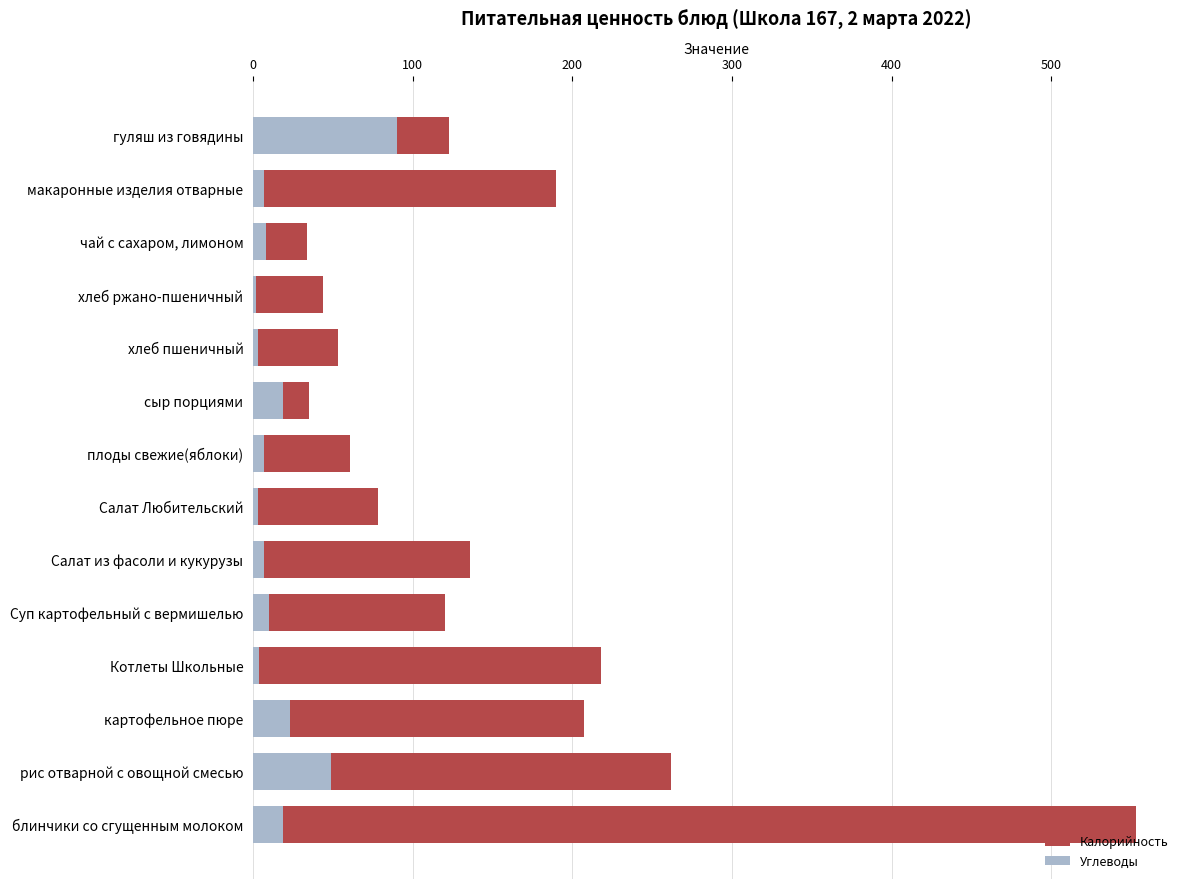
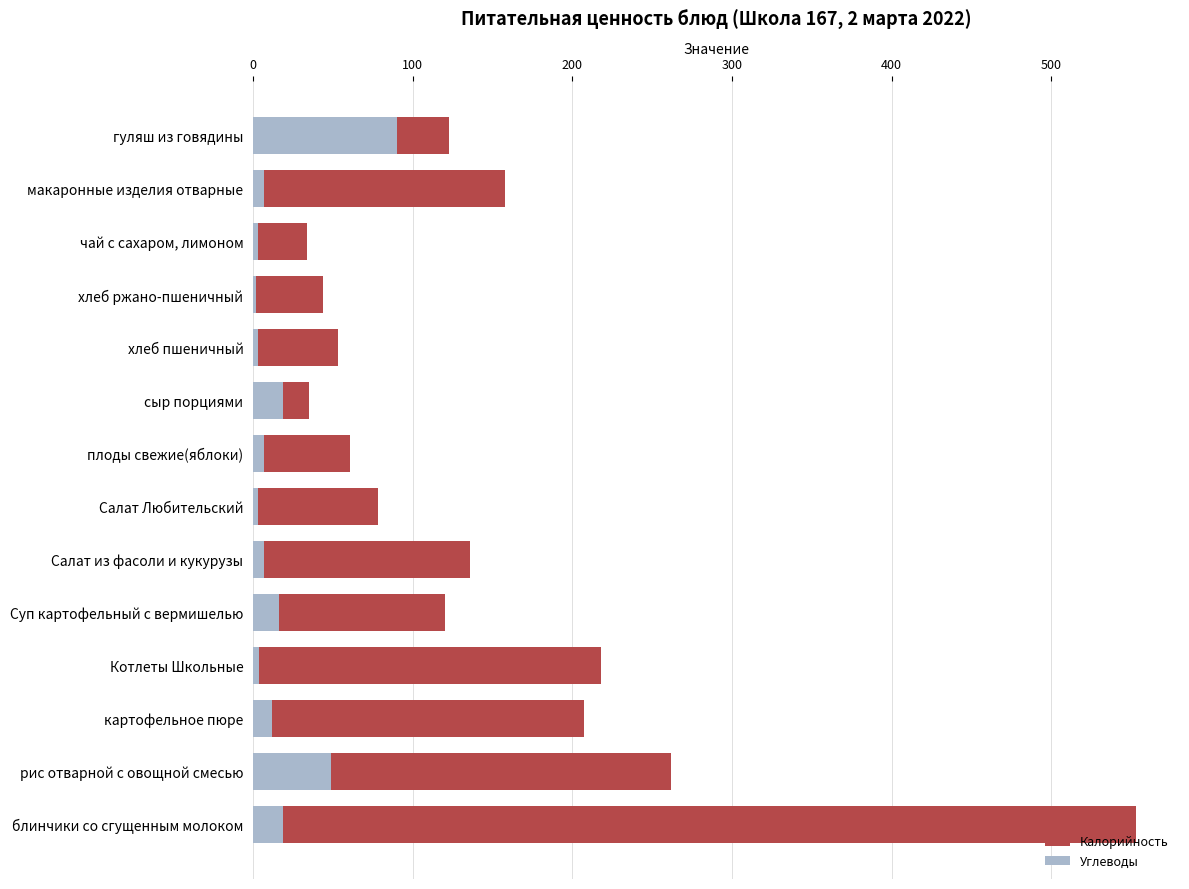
  {
    "Калорийность": {
      "гуляш из говядины": 123,
-     "макаронные изделия отварные": 190,
+     "макаронные изделия отварные": 158,
      "чай с сахаром, лимоном": 34,
      "хлеб ржано-пшеничный": 44,
      "хлеб пшеничный": 53,
      "сыр порциями": 35,
      "плоды свежие(яблоки)": 61,
      "Салат Любительский": 78,
      "Салат из фасоли и кукурузы": 136,
      "Суп картофельный с вермишелью": 120,
      "Котлеты Школьные": 218,
      "картофельное пюре": 207,
      "рис отварной с овощной смесью": 262,
      "блинчики со сгущенным молоком": 553
    },
    "Углеводы": {
-     "чай с сахаром, лимоном": 8,
-     "Суп картофельный с вермишелью": 10,
-     "картофельное пюре": 23
+     "чай с сахаром, лимоном": 3,
+     "Суп картофельный с вермишелью": 16,
+     "картофельное пюре": 12
    }
  }
